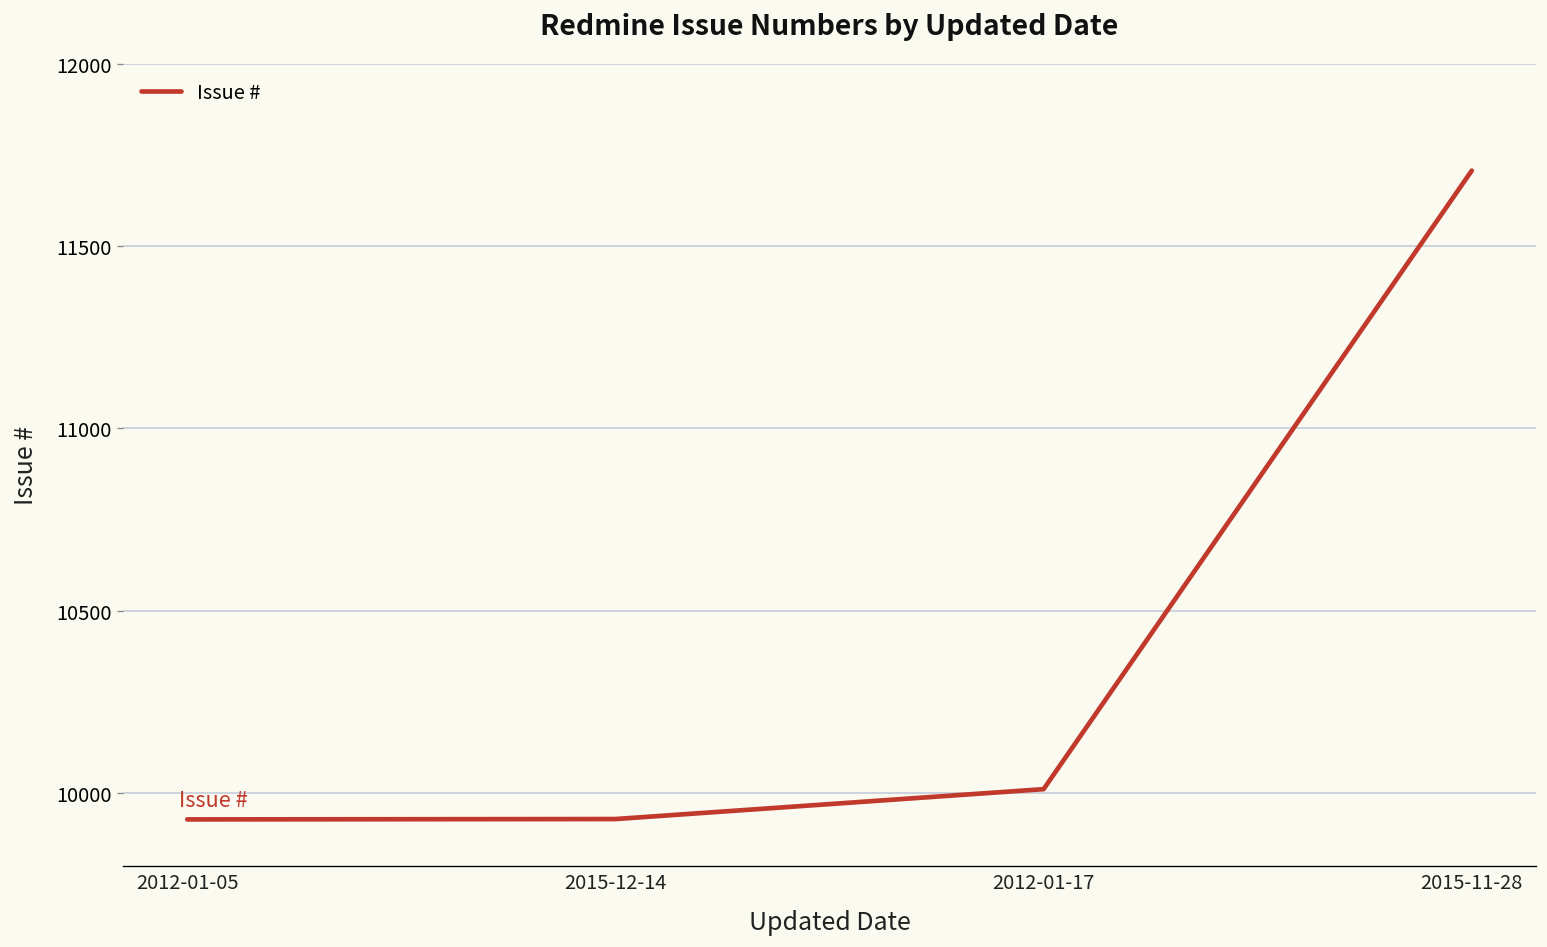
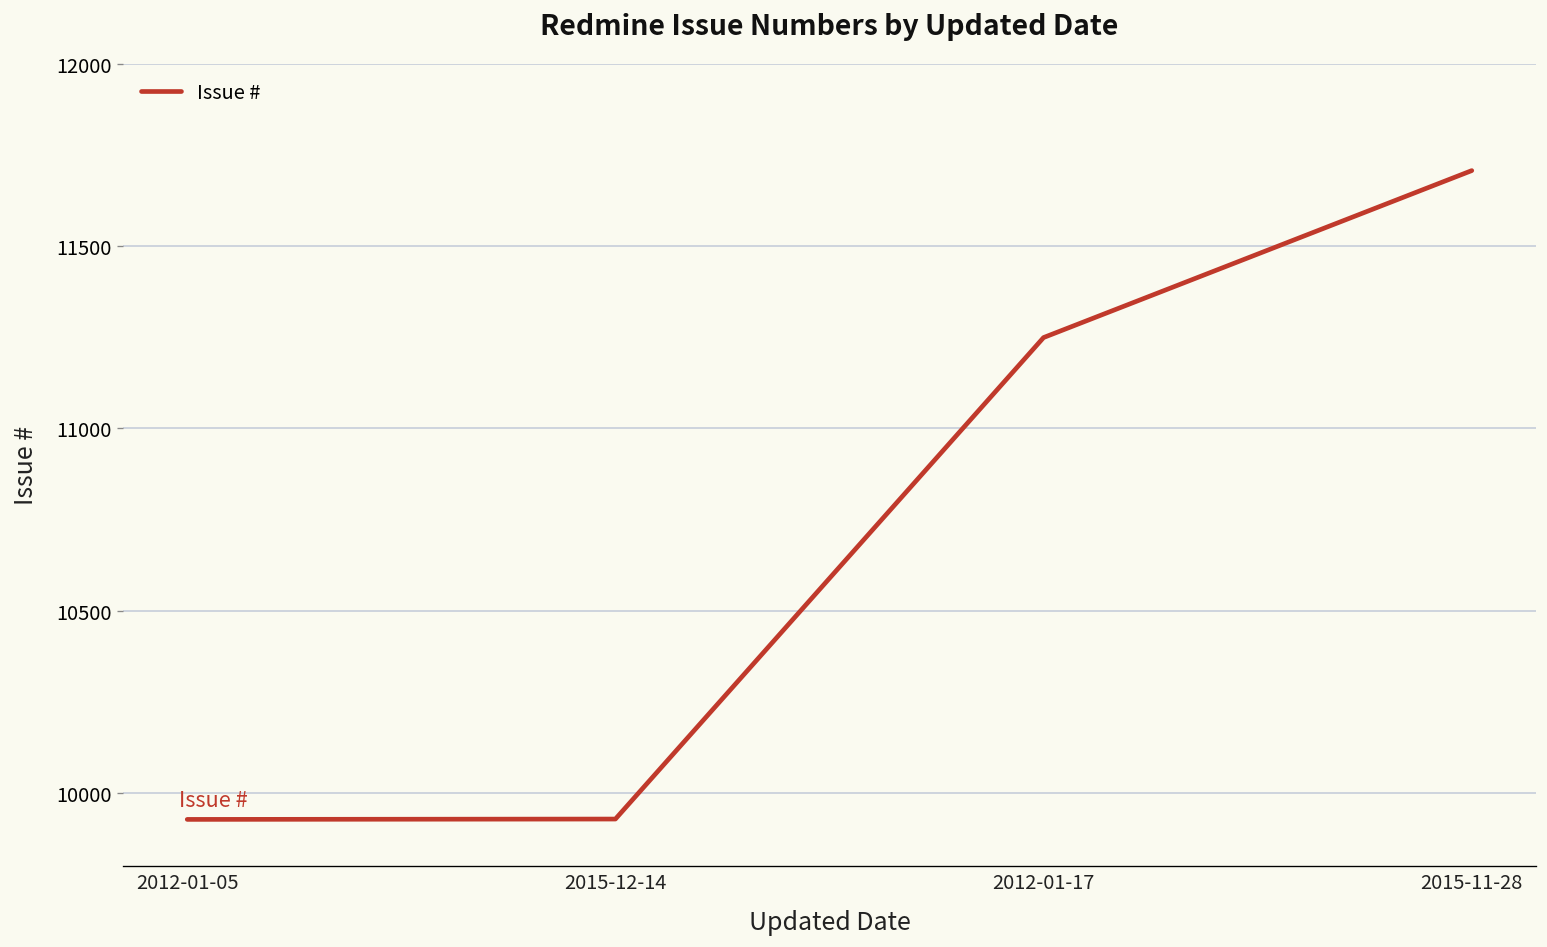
  {
    "2012-01-05": 9930,
    "2015-12-14": 9930,
-   "2012-01-17": 10010,
+   "2012-01-17": 11250,
    "2015-11-28": 11710
  }
